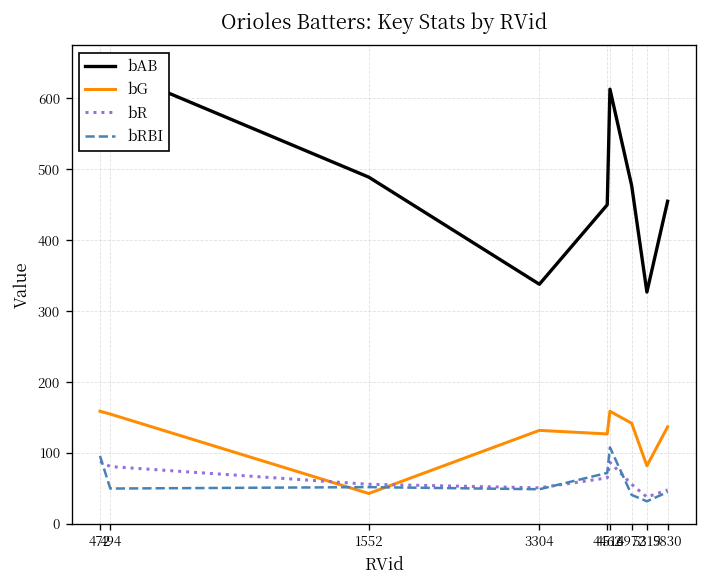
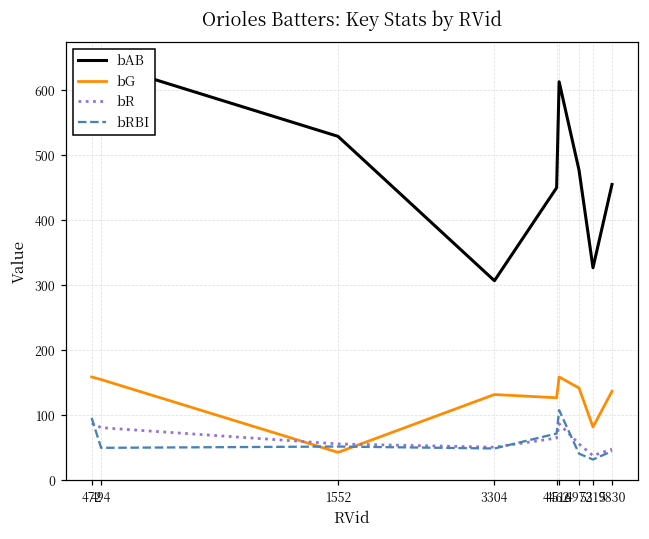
  {
    "bAB": {
-     "1552": 490,
-     "3304": 340
+     "1552": 530,
+     "3304": 310
    },
    "bG": {
      "1552": 40,
      "3304": 130
    }
  }
